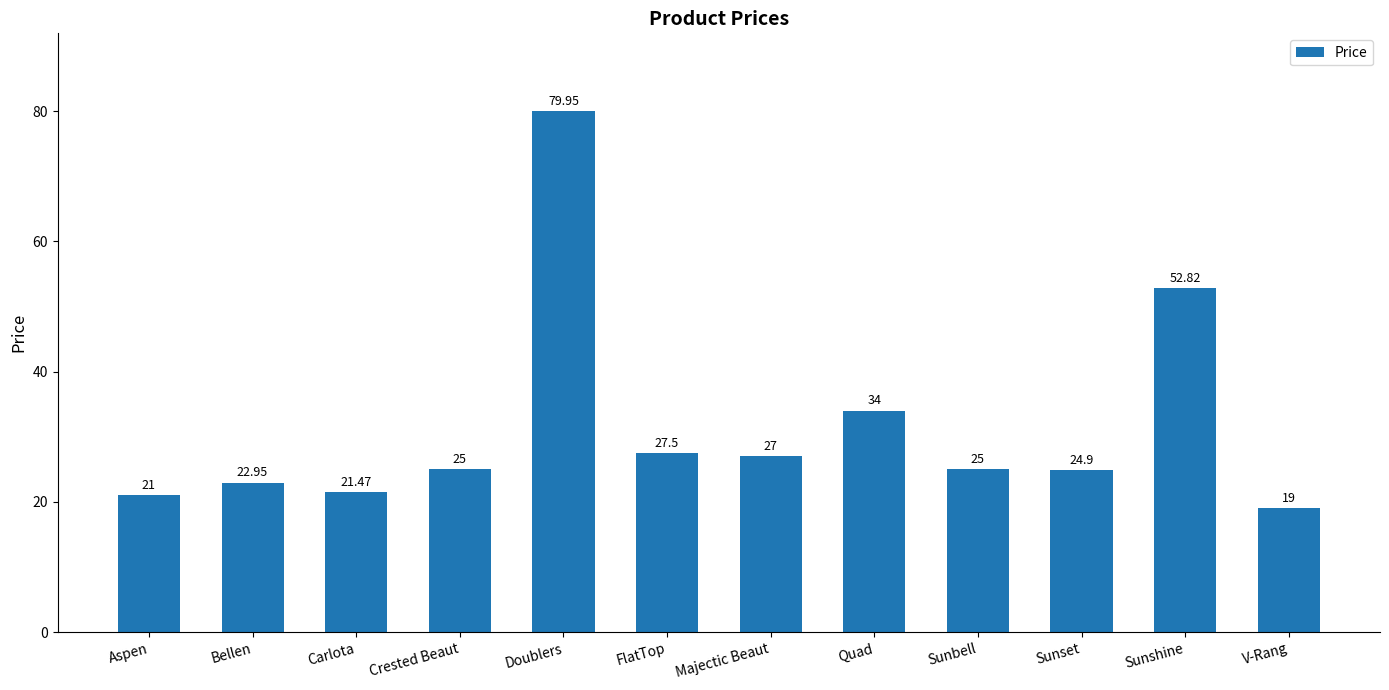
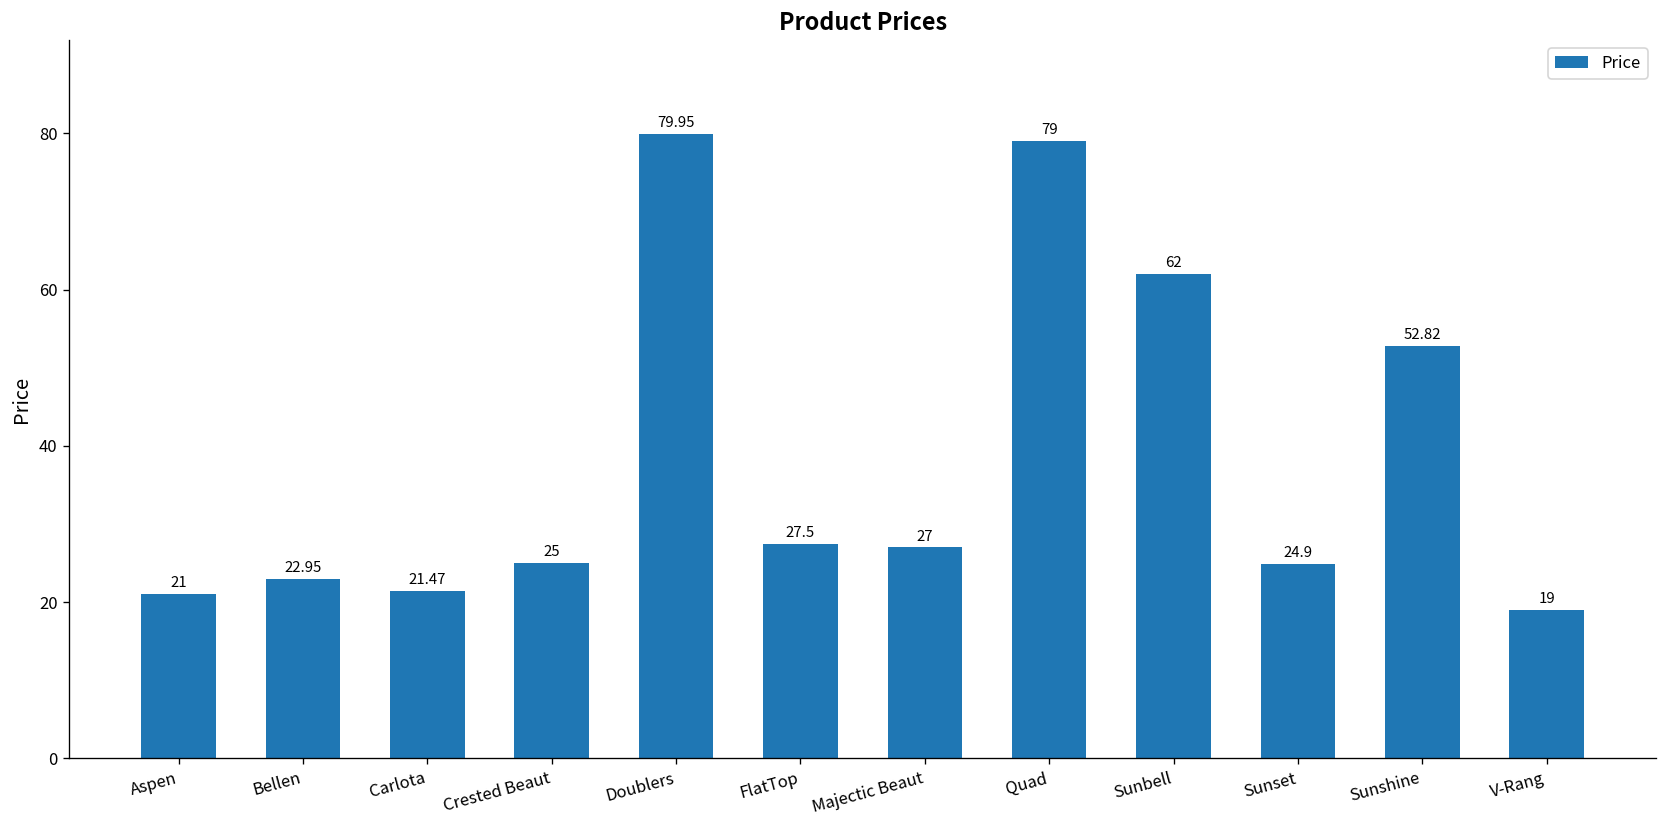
  {
    "Aspen": 21,
    "Bellen": 22.95,
    "Carlota": 21.47,
    "Crested Beaut": 25,
    "Doublers": 79.95,
    "FlatTop": 27.5,
    "Majectic Beaut": 27,
-   "Quad": 34,
-   "Sunbell": 25,
+   "Quad": 79,
+   "Sunbell": 62,
    "Sunset": 24.9,
    "Sunshine": 52.82,
    "V-Rang": 19
  }
